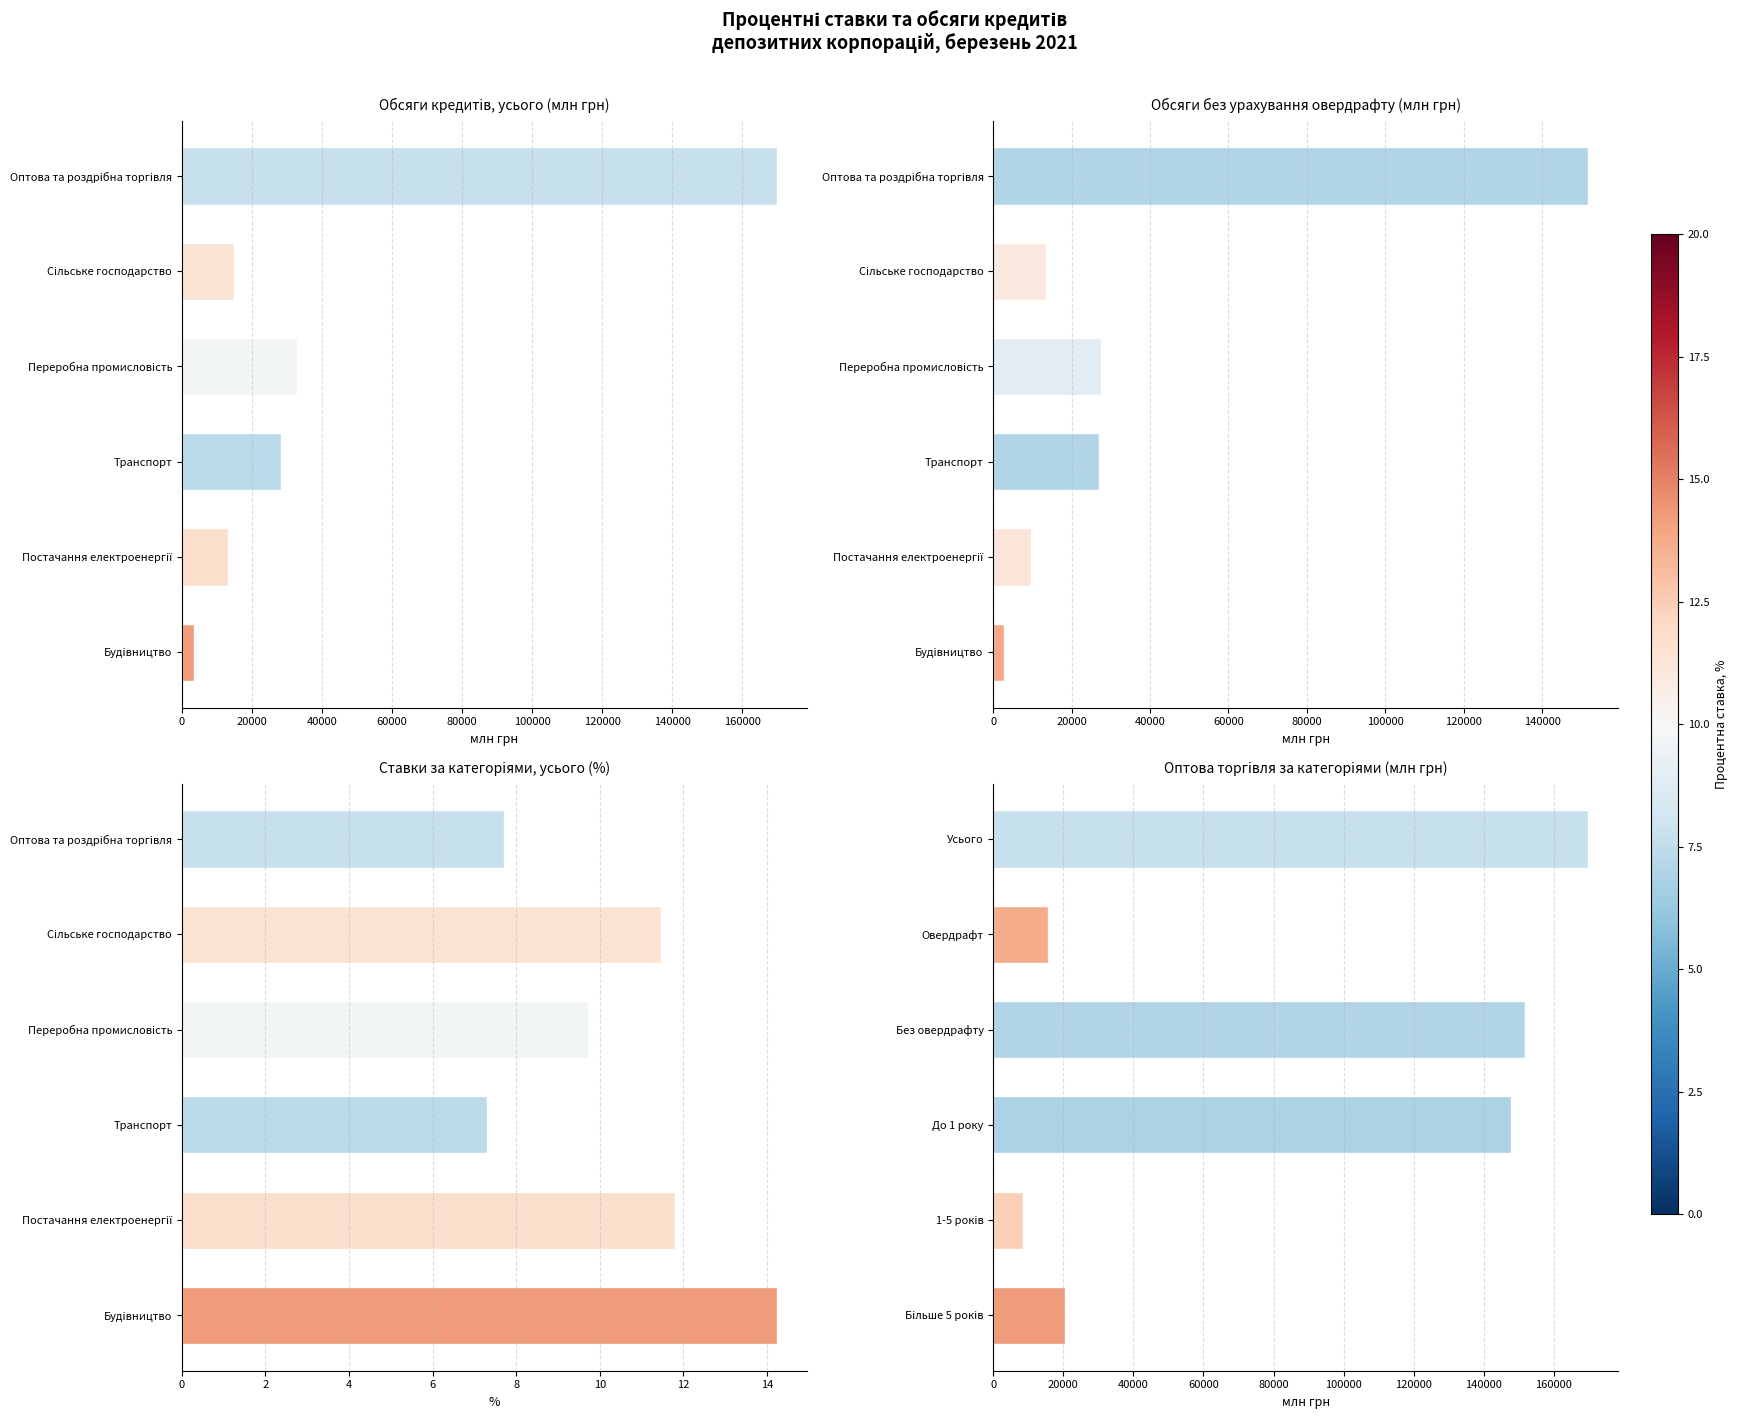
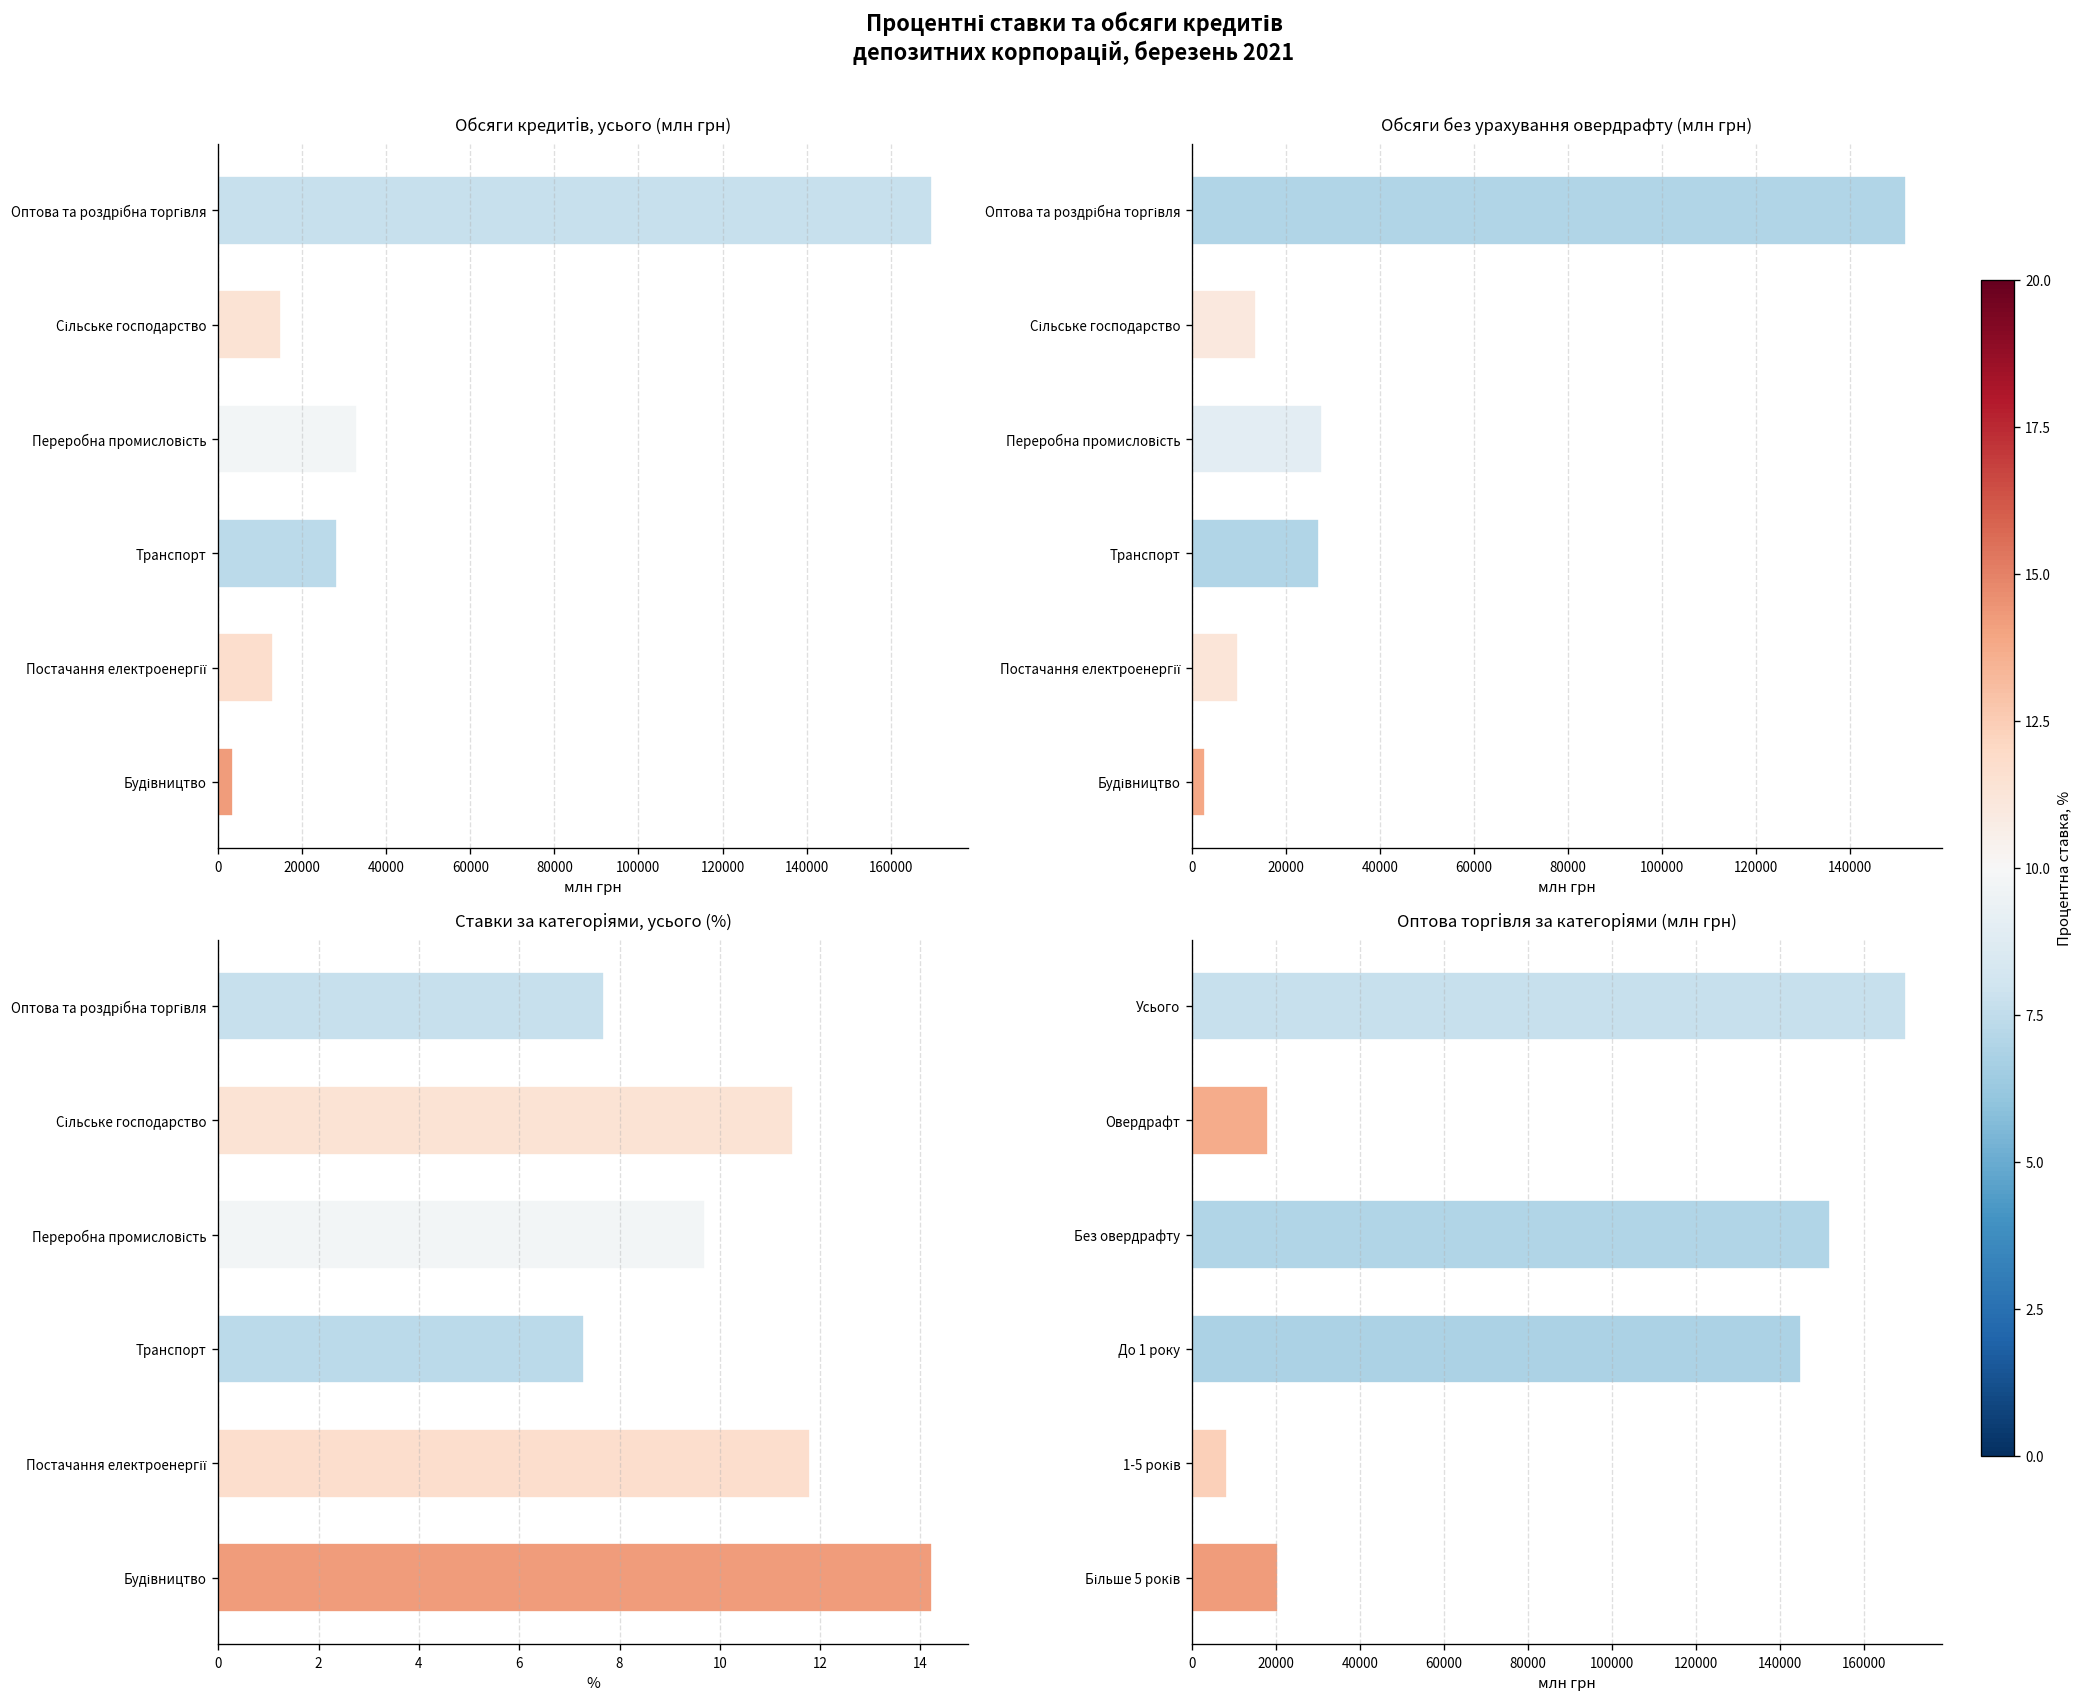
  {
    "Обсяги кредитів, усього (млн грн)": {
      "Оптова та роздрібна торгівля": 170000,
      "Сільське господарство": 15000,
      "Переробна промисловість": 33000,
      "Транспорт": 28000,
      "Постачання електроенергії": 13000,
      "Будівництво": 4000
    },
    "Обсяги без урахування овердрафту (млн грн)": {
      "Оптова та роздрібна торгівля": 152000,
      "Сільське господарство": 14000,
      "Переробна промисловість": 28000,
      "Транспорт": 27000,
      "Постачання електроенергії": 10000,
      "Будівництво": 3000
    },
    "Ставки за категоріями, усього (%)": {
      "Оптова та роздрібна торгівля": 7.7,
      "Сільське господарство": 11.5,
      "Переробна промисловість": 9.7,
      "Транспорт": 7.3,
      "Постачання електроенергії": 11.8,
      "Будівництво": 14.2
    },
    "Оптова торгівля за категоріями (млн грн)": {
      "Усього": 170000,
-     "Овердрафт": 15000,
+     "Овердрафт": 18000,
      "Без овердрафту": 152000,
-     "До 1 року": 148000,
+     "До 1 року": 145000,
      "1-5 років": 8000,
      "Більше 5 років": 21000
    }
  }
